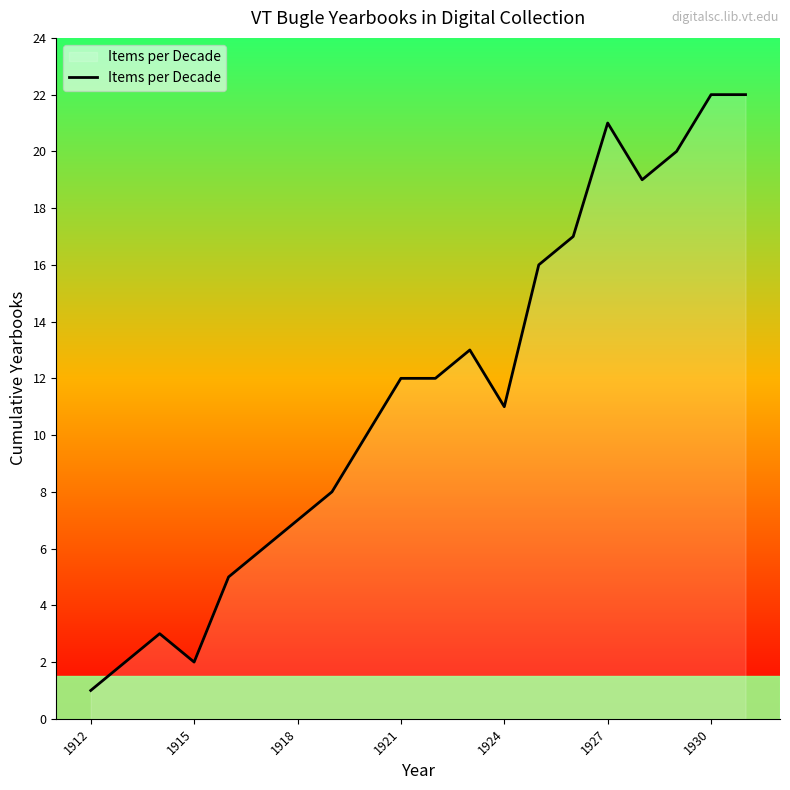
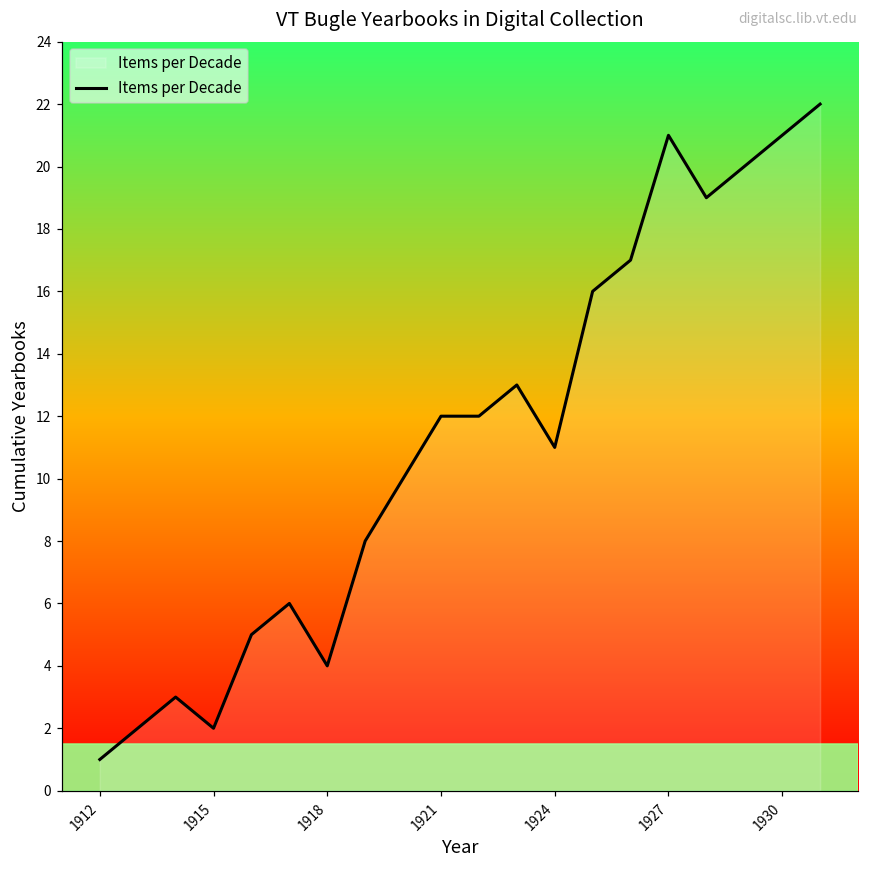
  {
    "1915": 2,
-   "1918": 7,
+   "1918": 4,
    "1921": 12,
    "1924": 11,
    "1927": 21,
-   "1930": 22
+   "1930": 21
  }
